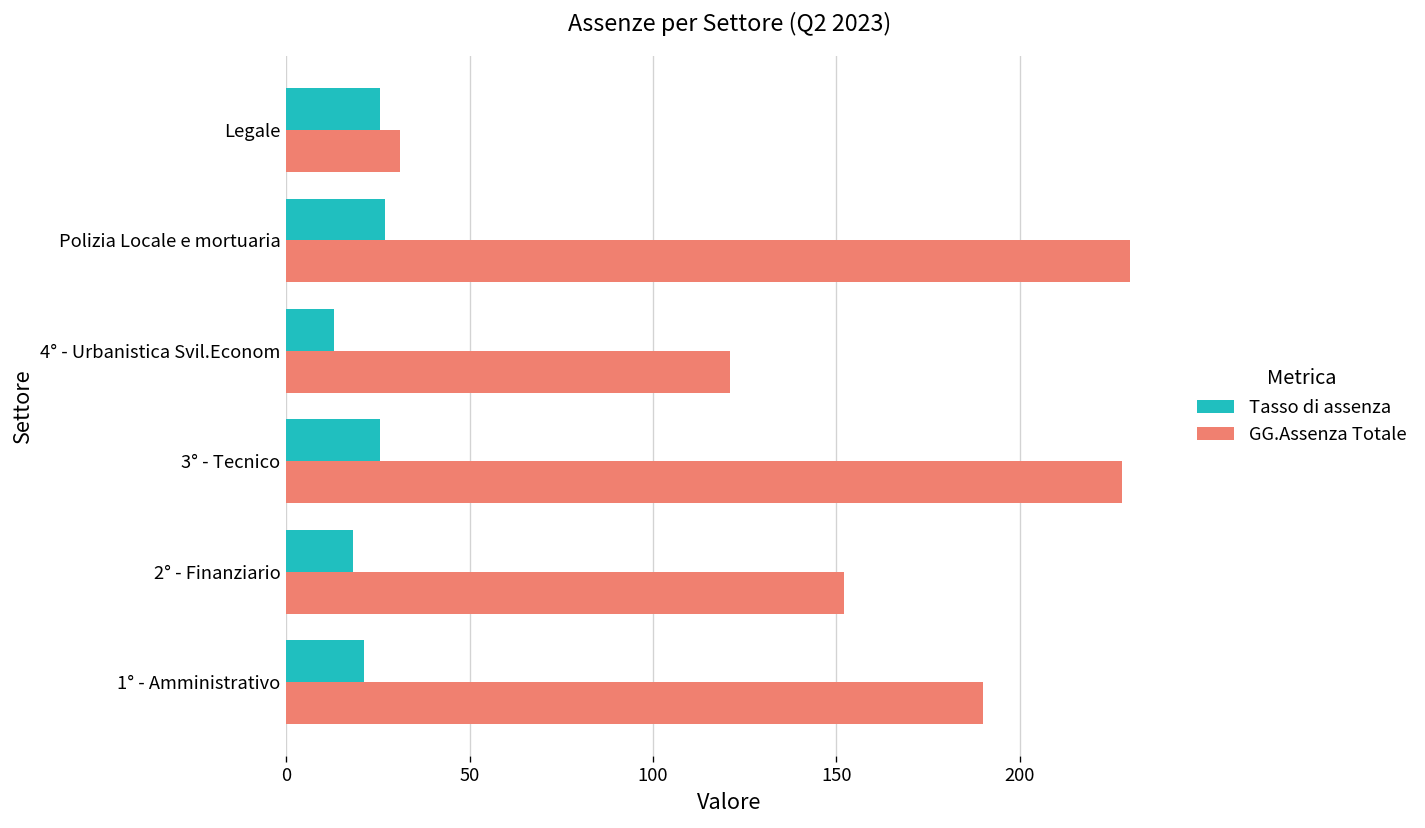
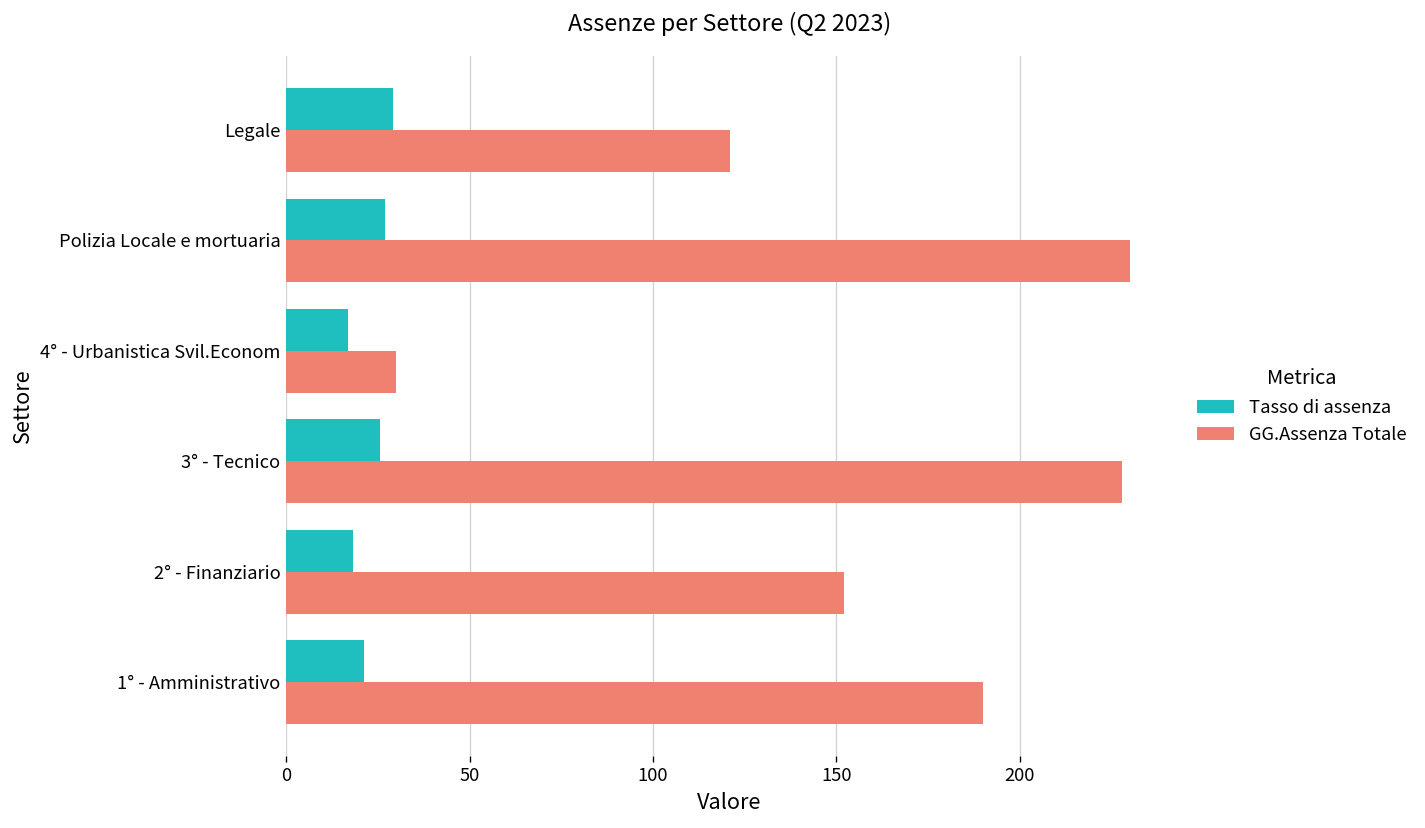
  {
    "Tasso di assenza": {
-     "Legale": 25,
+     "Legale": 29,
      "Polizia Locale e mortuaria": 27,
-     "4° - Urbanistica Svil.Econom": 13,
+     "4° - Urbanistica Svil.Econom": 17,
      "3° - Tecnico": 25,
      "2° - Finanziario": 18,
      "1° - Amministrativo": 21
    },
    "GG.Assenza Totale": {
-     "Legale": 31,
+     "Legale": 121,
      "Polizia Locale e mortuaria": 230,
-     "4° - Urbanistica Svil.Econom": 121,
+     "4° - Urbanistica Svil.Econom": 30,
      "3° - Tecnico": 228,
      "2° - Finanziario": 152,
      "1° - Amministrativo": 190
    }
  }
